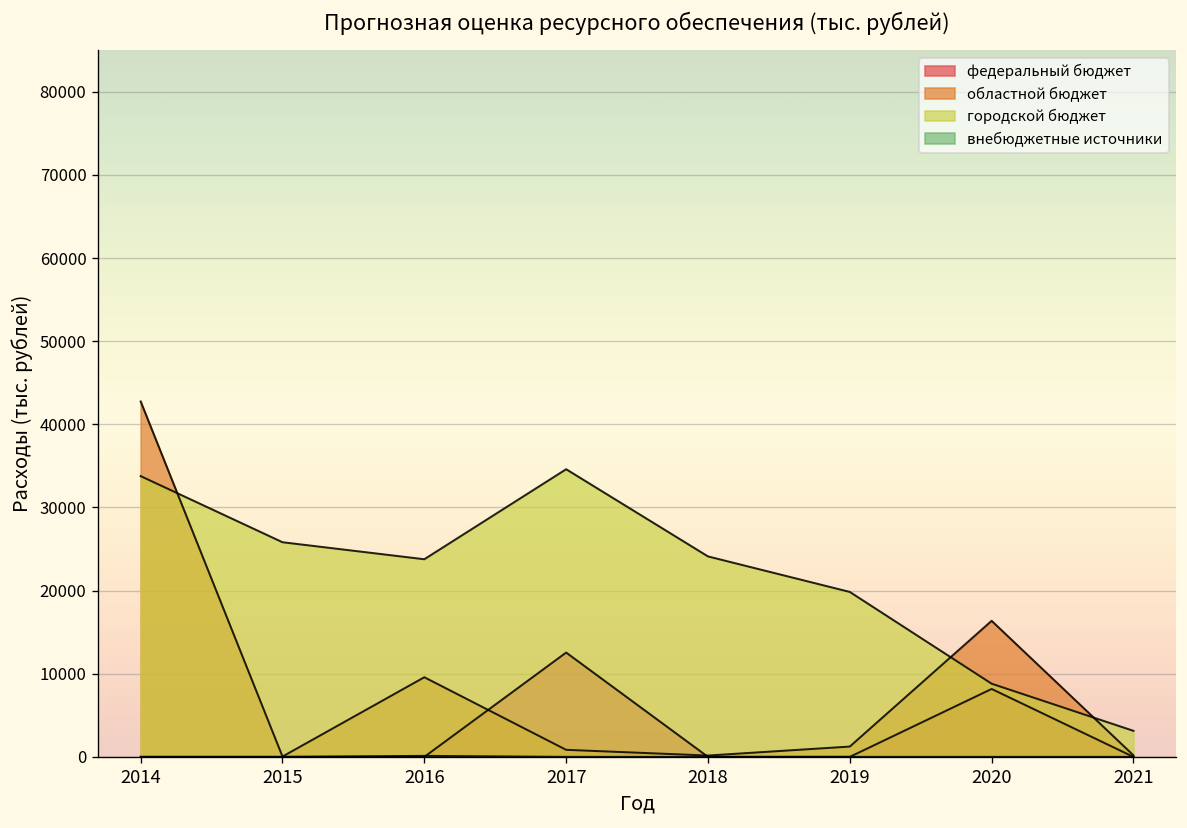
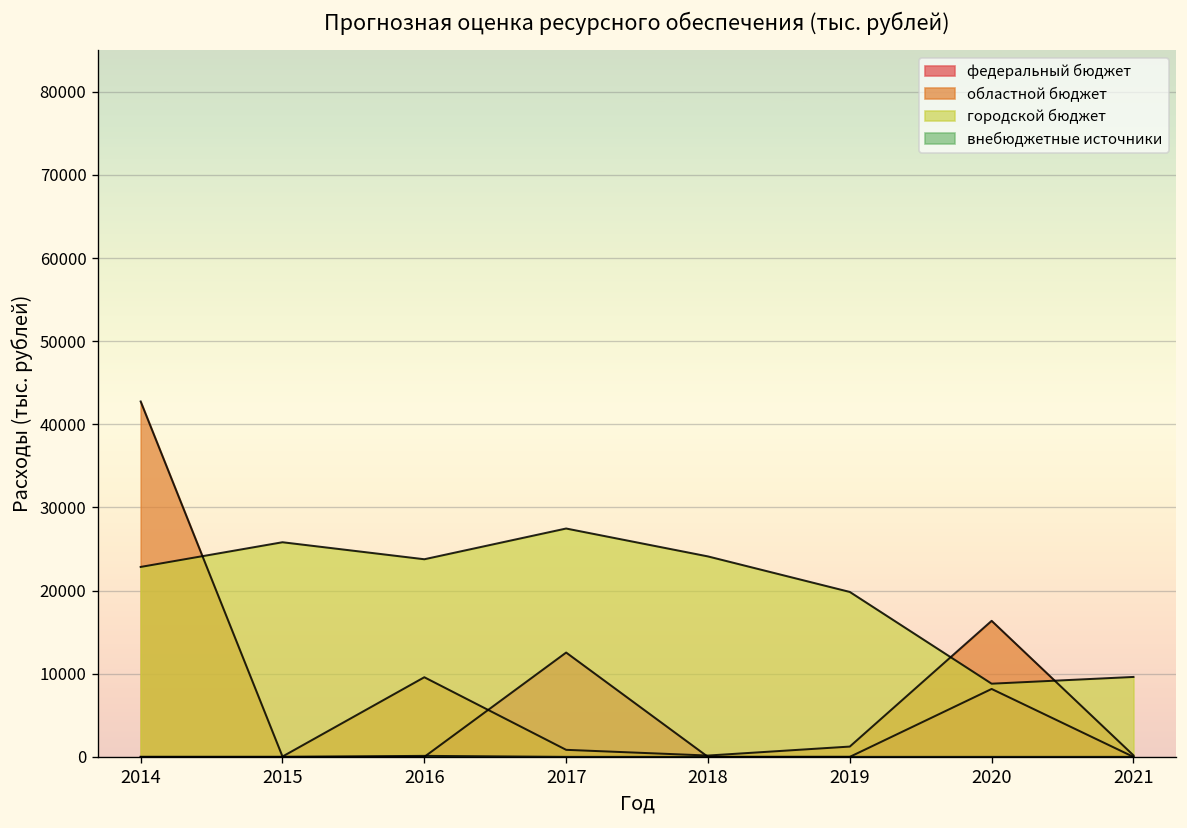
  {
    "городской бюджет": {
-     "2014": 34000,
+     "2014": 23000,
      "2015": 26000,
      "2016": 24000,
-     "2017": 35000,
+     "2017": 27000,
      "2018": 24000,
      "2019": 20000,
      "2020": 9000,
-     "2021": 3000
+     "2021": 10000
    },
    "внебюджетные источники": {
      "2017": 0,
      "2020": 0
    }
  }
